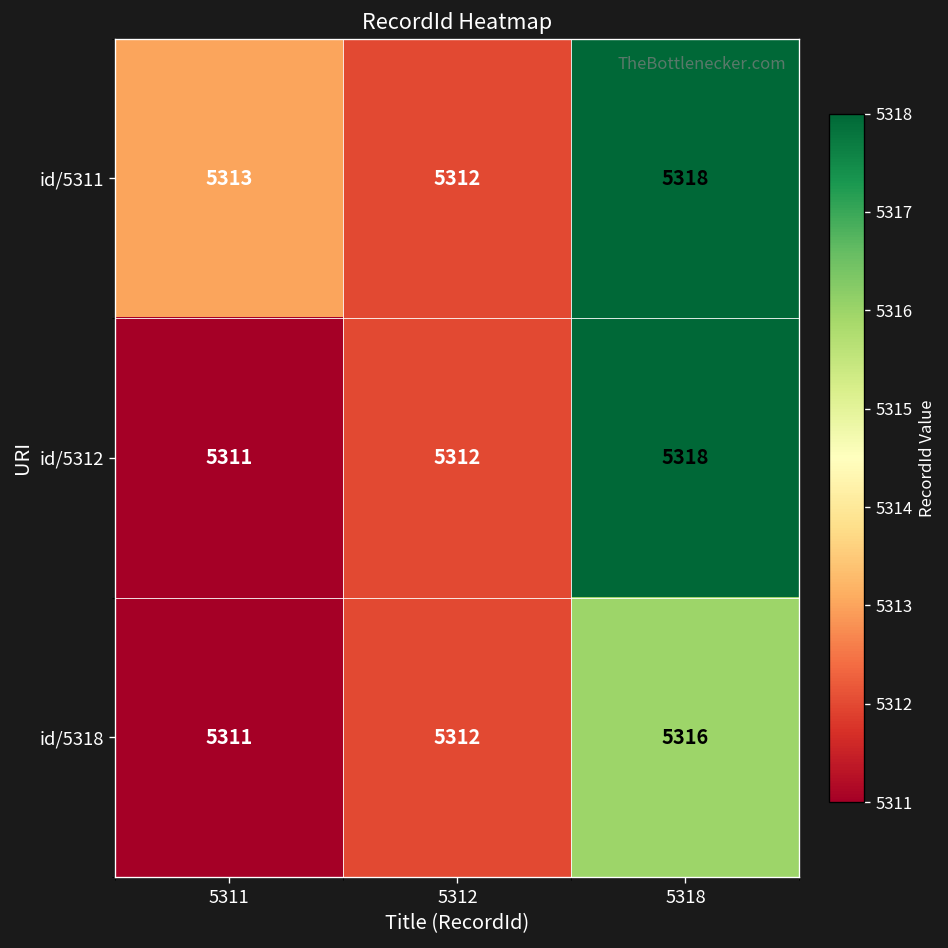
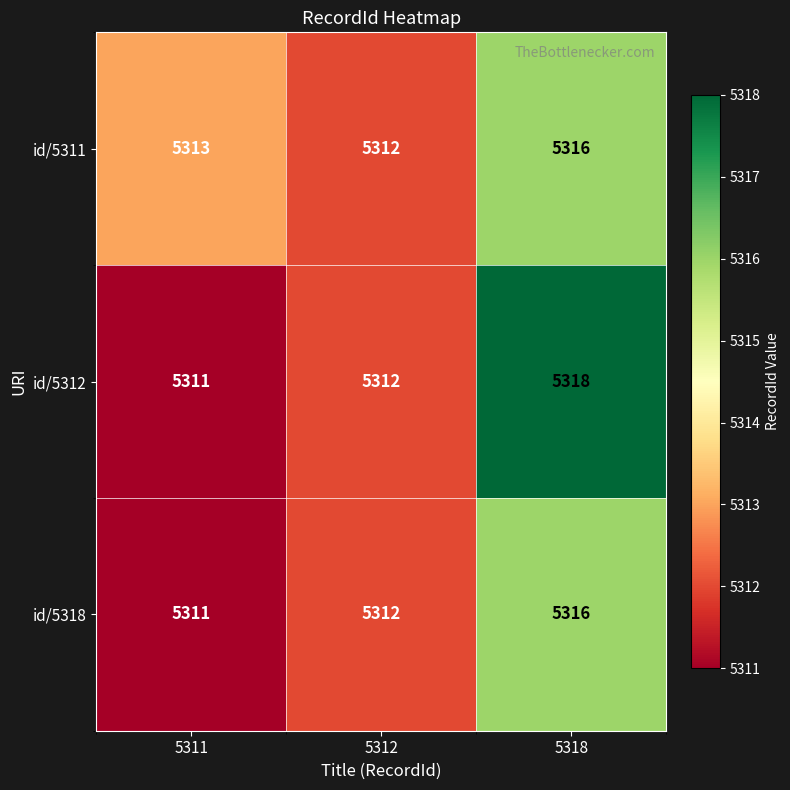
  {
    "id/5311": {
      "5311": 5313,
      "5312": 5312,
-     "5318": 5318
+     "5318": 5316
    },
    "id/5312": {
      "5311": 5311,
      "5312": 5312,
      "5318": 5318
    },
    "id/5318": {
      "5311": 5311,
      "5312": 5312,
      "5318": 5316
    }
  }
